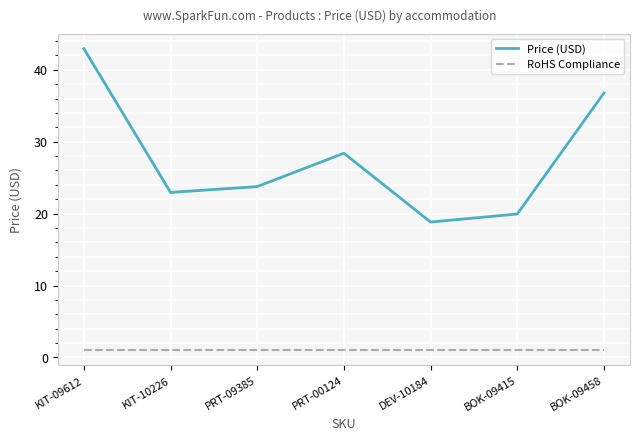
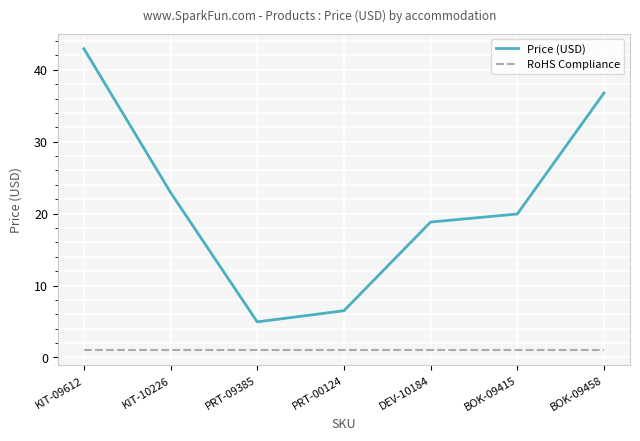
  {
    "Price (USD)": {
      "KIT-09612": 43,
      "KIT-10226": 23,
-     "PRT-09385": 24,
-     "PRT-00124": 28,
+     "PRT-09385": 5,
+     "PRT-00124": 7,
      "DEV-10184": 19,
      "BOK-09415": 20,
      "BOK-09458": 37
    },
    "RoHS Compliance": {
      "KIT-09612": 1,
      "KIT-10226": 1,
      "PRT-09385": 1,
      "PRT-00124": 1,
      "DEV-10184": 1,
      "BOK-09415": 1,
      "BOK-09458": 1
    }
  }
